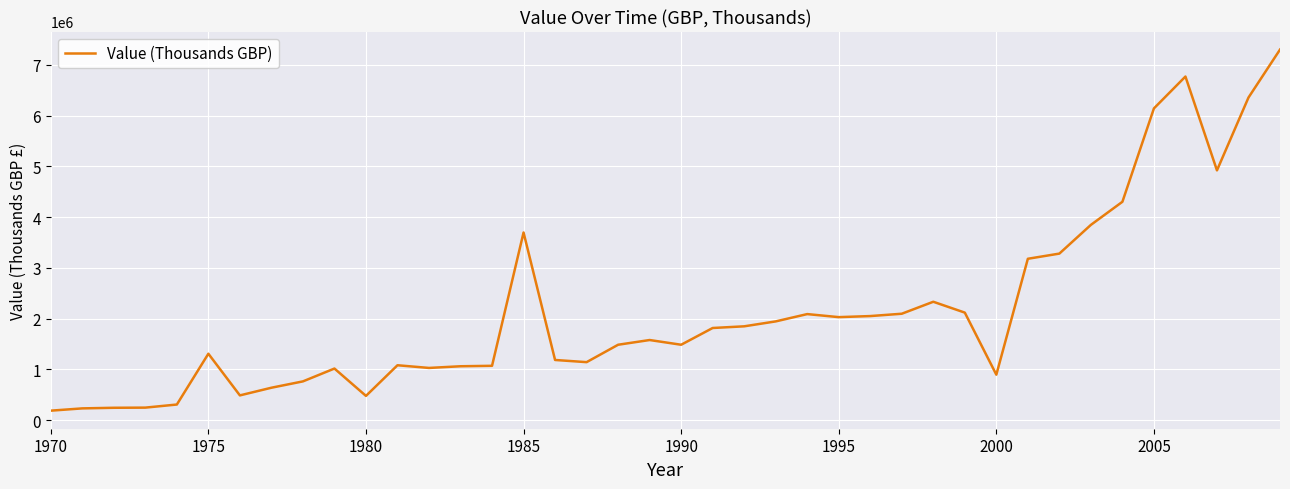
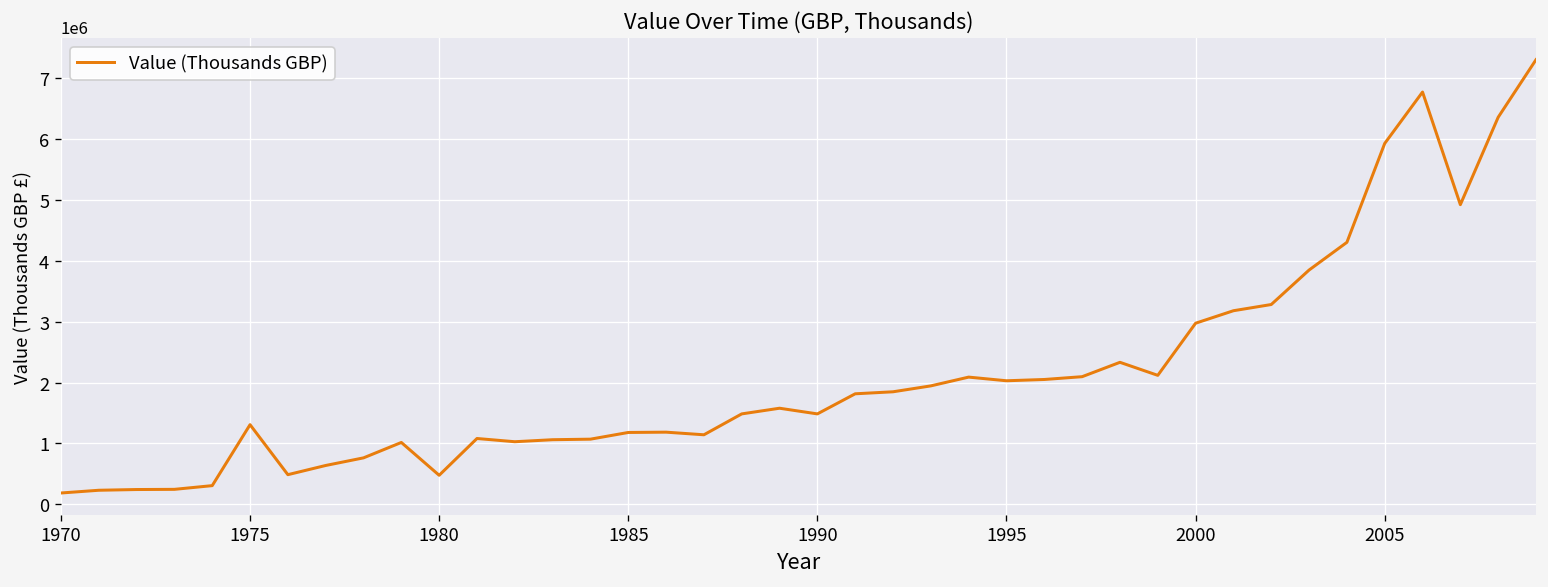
  {
    "1970": 200000,
    "1975": 1300000,
    "1980": 500000,
-   "1985": 3700000,
+   "1985": 1200000,
    "1990": 1500000,
    "1995": 2000000,
-   "2000": 900000,
-   "2005": 6100000
+   "2000": 3000000,
+   "2005": 5900000
  }
